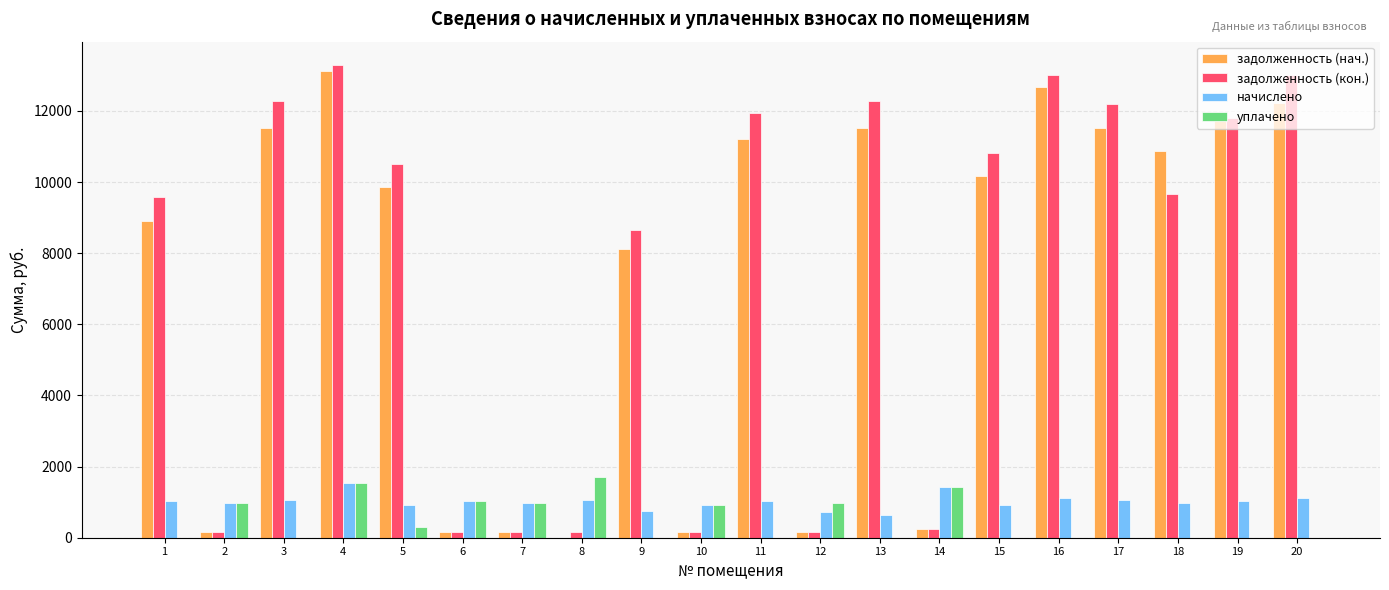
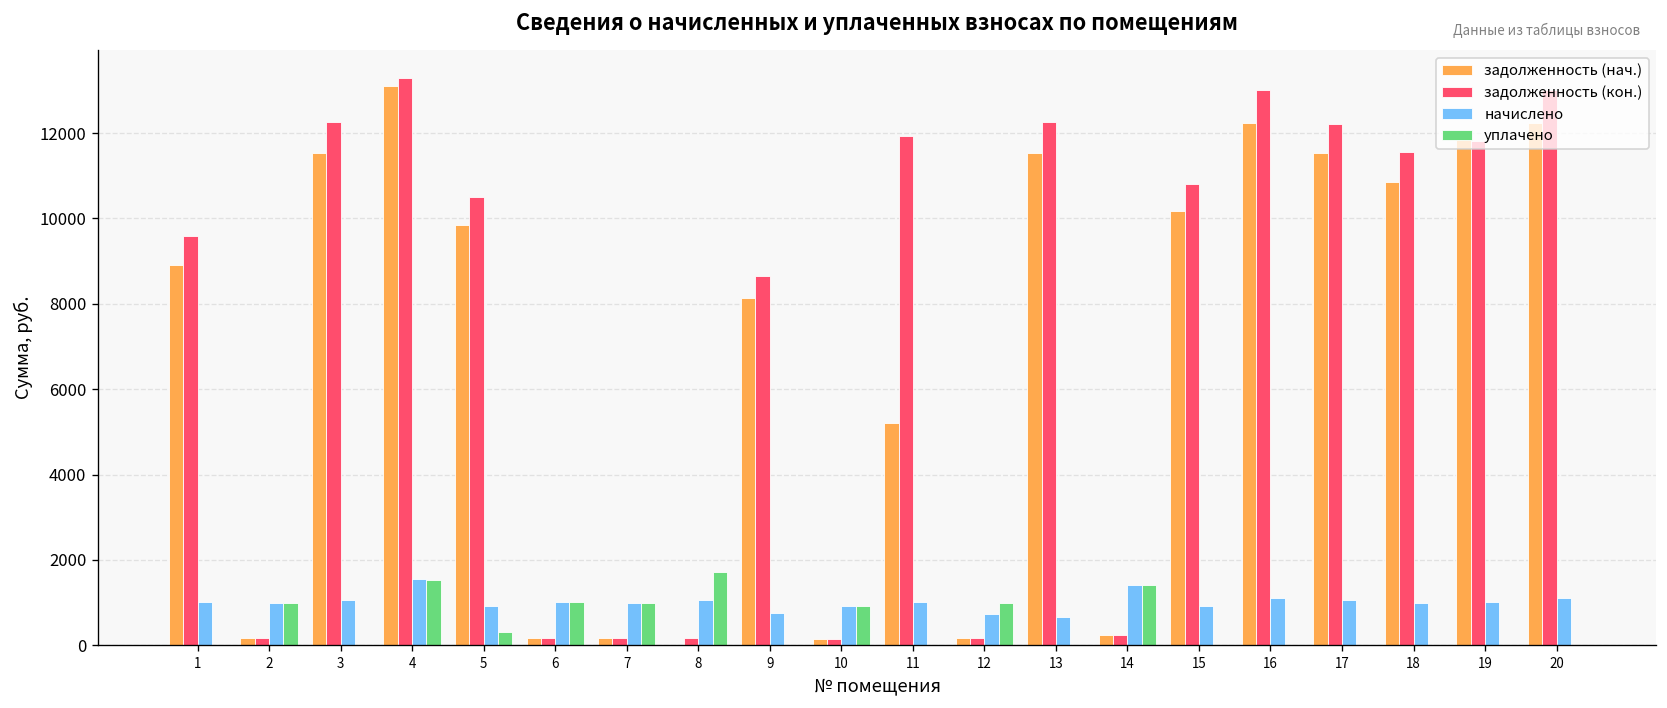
  {
    "задолженность (нач.)": {
      "1": 8900,
      "2": 200,
      "3": 11500,
      "4": 13100,
      "5": 9900,
      "6": 200,
      "7": 200,
      "8": 0,
      "9": 8100,
      "10": 200,
-     "11": 11200,
+     "11": 5200,
      "12": 200,
      "13": 11500,
      "14": 200,
      "15": 10200,
-     "16": 12700,
+     "16": 12200,
      "17": 11500,
      "18": 10900
    },
    "задолженность (кон.)": {
      "1": 9600,
      "2": 200,
      "3": 12300,
      "4": 13300,
      "5": 10500,
      "6": 200,
      "7": 200,
      "8": 200,
      "9": 8700,
      "10": 200,
      "11": 11900,
      "12": 200,
      "13": 12300,
      "14": 200,
      "15": 10800,
      "16": 13000,
      "17": 12200,
-     "18": 9700
+     "18": 11600
    },
    "начислено": {
      "1": 1000,
      "2": 1000,
      "3": 1000,
      "4": 1500,
      "5": 900,
      "6": 1000,
      "7": 1000,
      "8": 1000,
      "9": 800,
      "10": 900,
      "11": 1000,
      "12": 700,
      "13": 700,
      "14": 1400,
      "15": 900,
      "16": 1100,
      "17": 1000,
      "18": 1000,
      "19": 1000,
      "20": 1100
    },
    "уплачено": {
      "1": 0,
      "2": 1000,
      "3": 0,
      "4": 1500,
      "5": 300,
      "6": 1000,
      "7": 1000,
      "8": 1700,
      "9": 0,
      "10": 900,
      "11": 0,
      "12": 1000,
      "13": 0,
      "14": 1400,
      "15": 0,
      "16": 0,
      "17": 0,
      "18": 0,
      "19": 0,
      "20": 0
    }
  }
